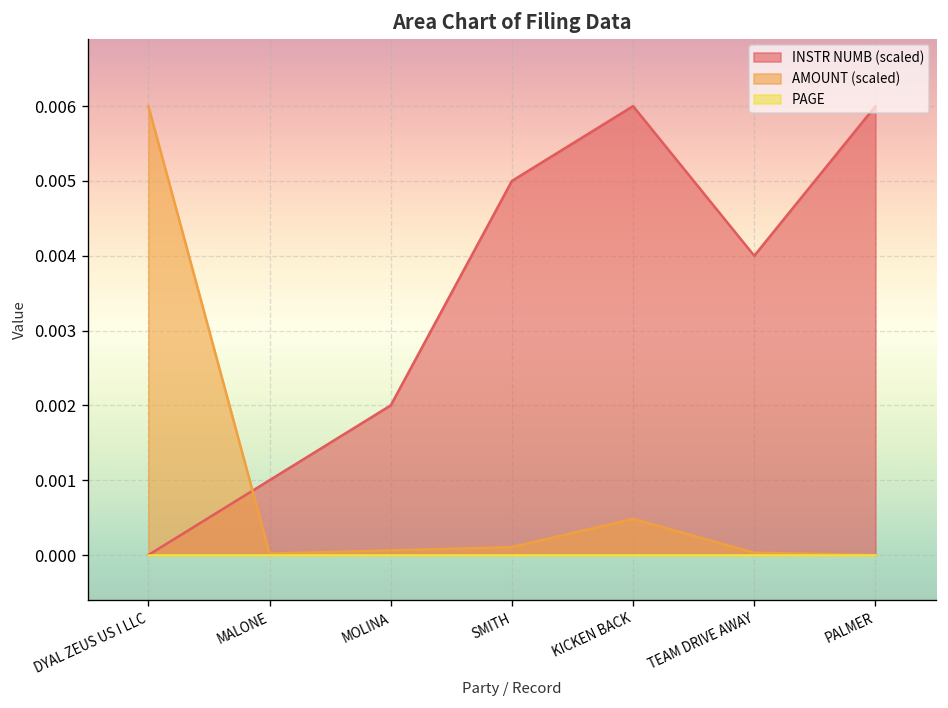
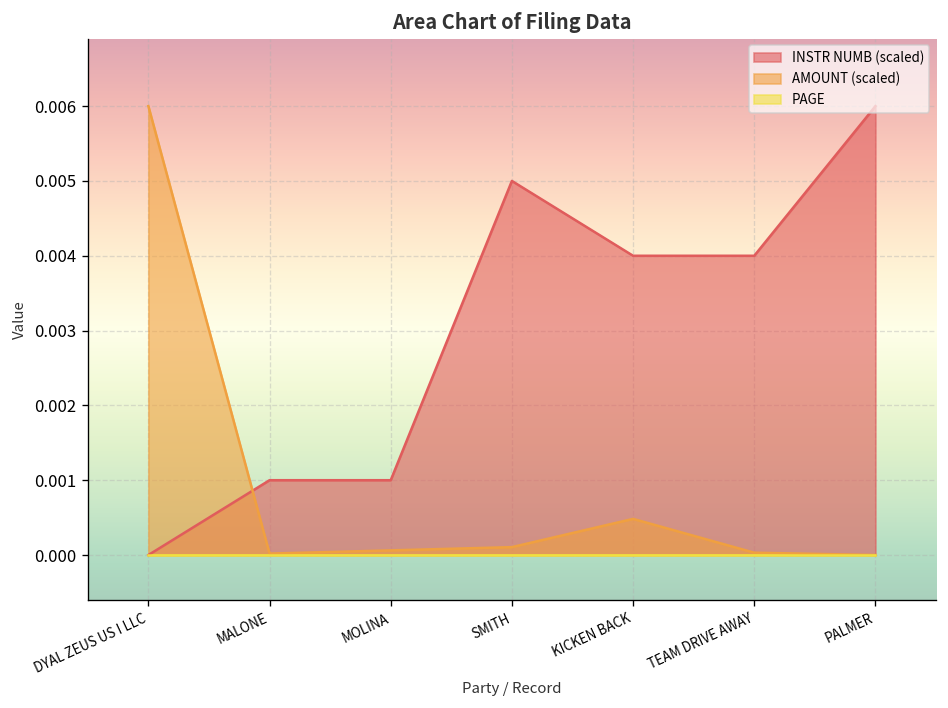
  {
    "INSTR NUMB (scaled)": {
      "MALONE": 0.0010,
-     "MOLINA": 0.0020,
+     "MOLINA": 0.0010,
      "SMITH": 0.0050,
-     "KICKEN BACK": 0.0060,
+     "KICKEN BACK": 0.0040,
      "TEAM DRIVE AWAY": 0.0040
    }
  }
